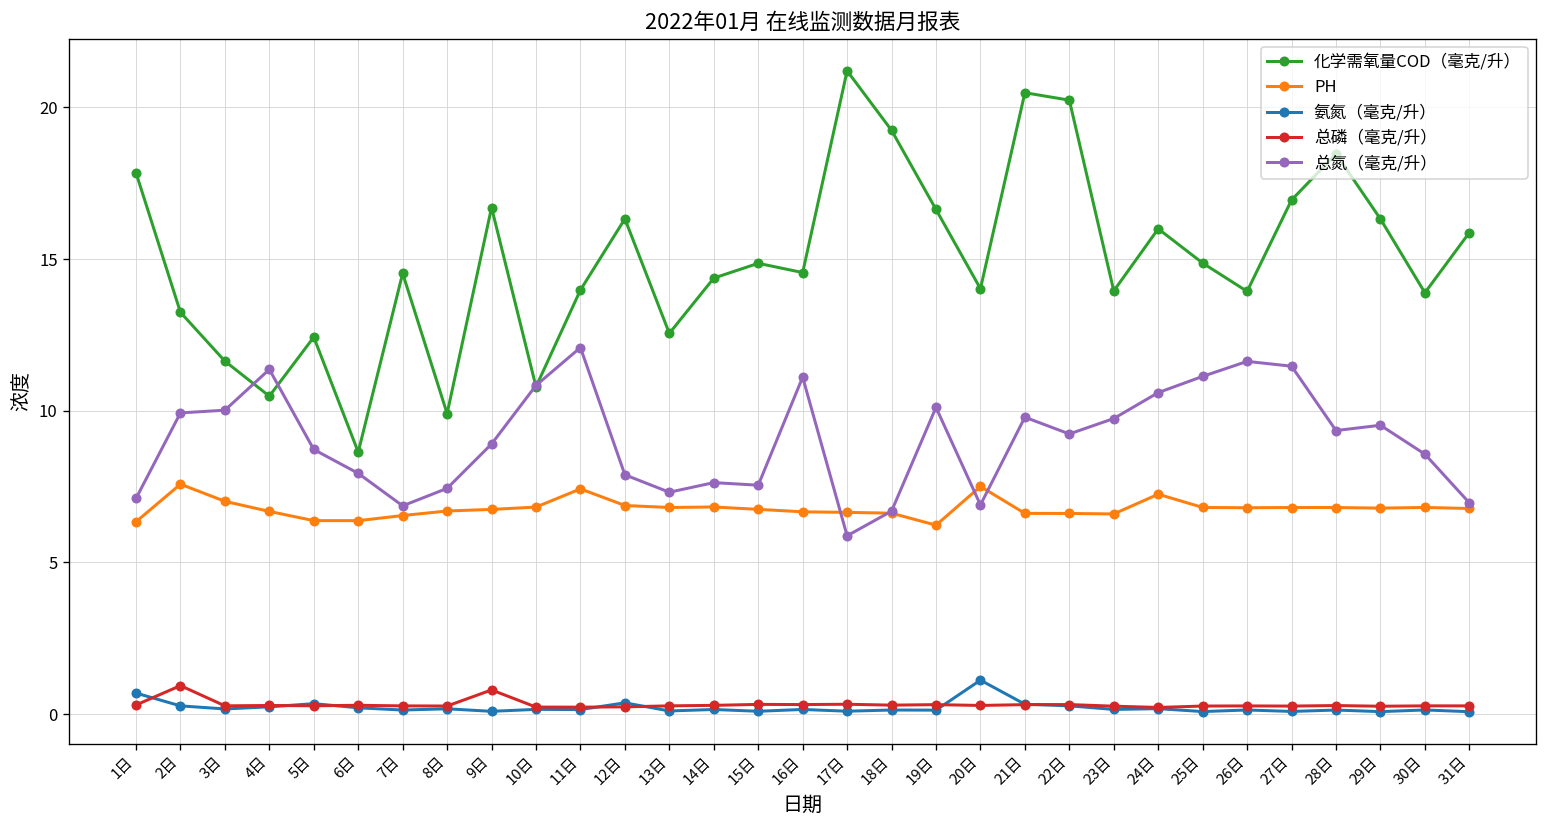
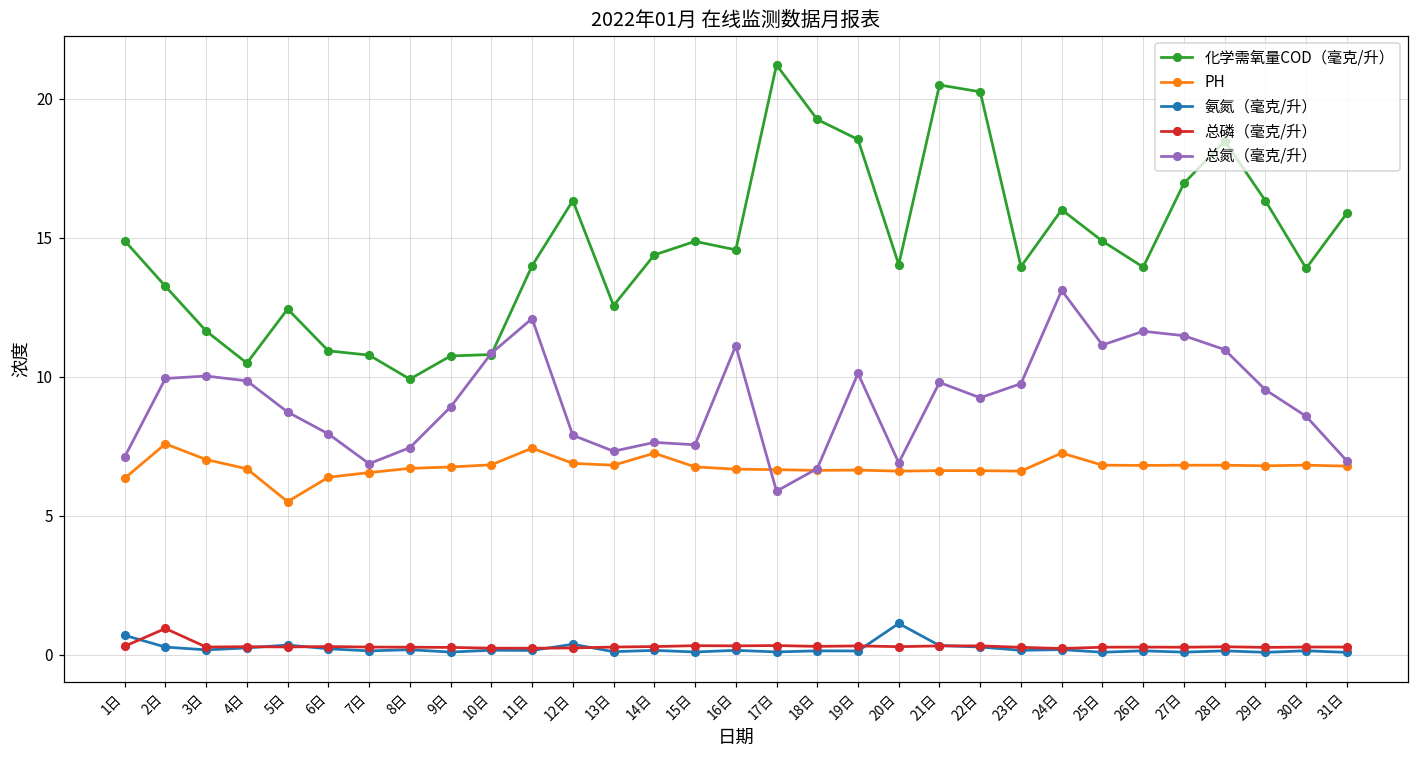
  {
    "化学需氧量COD（毫克/升）": {
-     "1日": 17.8,
+     "1日": 14.9,
      "2日": 13.2,
      "3日": 11.6,
      "4日": 10.5,
      "5日": 12.4,
-     "6日": 8.6,
-     "7日": 14.5,
+     "6日": 10.9,
+     "7日": 10.8,
      "8日": 9.9,
-     "9日": 16.7,
+     "9日": 10.7,
      "11日": 14.0,
      "12日": 16.3,
      "13日": 12.6,
      "14日": 14.4,
      "15日": 14.9,
      "16日": 14.6,
      "17日": 21.2,
      "18日": 19.2,
-     "19日": 16.6,
+     "19日": 18.5,
      "20日": 14.0,
      "21日": 20.5,
      "22日": 20.2,
      "23日": 14.0,
      "24日": 16.0,
      "25日": 14.9,
      "26日": 13.9,
      "27日": 17.0,
      "29日": 16.3,
      "30日": 13.9,
      "31日": 15.9
    },
    "PH": {
      "1日": 6.3,
      "2日": 7.6,
      "3日": 7.0,
      "4日": 6.7,
-     "5日": 6.4,
+     "5日": 5.5,
      "6日": 6.4,
      "7日": 6.5,
      "8日": 6.7,
      "9日": 6.7,
      "10日": 6.8,
      "11日": 7.4,
      "12日": 6.9,
      "13日": 6.8,
-     "14日": 6.8,
+     "14日": 7.2,
      "15日": 6.8,
      "16日": 6.7,
      "17日": 6.7,
-     "19日": 6.2,
-     "20日": 7.5,
+     "19日": 6.6,
+     "20日": 6.6,
      "21日": 6.6,
      "22日": 6.6,
      "23日": 6.6,
      "24日": 7.3,
      "25日": 6.8,
      "26日": 6.8,
      "27日": 6.8,
      "28日": 6.8,
      "29日": 6.8,
      "30日": 6.8,
      "31日": 6.8
    },
    "氨氮（毫克/升）": {
      "1日": 0.7,
      "2日": 0.3,
      "3日": 0.2,
      "7日": 0.1,
      "9日": 0.1,
      "12日": 0.4,
      "13日": 0.1,
      "14日": 0.2,
      "15日": 0.1,
      "16日": 0.2,
      "17日": 0.1,
      "18日": 0.1,
      "19日": 0.1,
      "20日": 1.1,
      "23日": 0.2,
      "25日": 0.1,
      "26日": 0.1,
      "27日": 0.1,
      "28日": 0.1,
      "29日": 0.1,
      "30日": 0.1,
      "31日": 0.1
    },
    "总磷（毫克/升）": {
      "1日": 0.3,
      "2日": 0.9,
      "3日": 0.3,
      "7日": 0.3,
-     "9日": 0.8,
+     "9日": 0.3,
      "12日": 0.2,
      "13日": 0.3,
      "14日": 0.3,
      "15日": 0.3,
      "16日": 0.3,
      "17日": 0.3,
      "18日": 0.3,
      "19日": 0.3,
      "20日": 0.3,
      "23日": 0.3,
      "25日": 0.3,
      "26日": 0.3,
      "27日": 0.3,
      "28日": 0.3,
      "29日": 0.3,
      "30日": 0.3,
      "31日": 0.3
    },
    "总氮（毫克/升）": {
      "1日": 7.1,
      "2日": 9.9,
      "3日": 10.0,
-     "4日": 11.4,
+     "4日": 9.8,
      "5日": 8.7,
      "6日": 7.9,
      "7日": 6.9,
      "8日": 7.4,
      "9日": 8.9,
      "11日": 12.1,
      "12日": 7.9,
      "13日": 7.3,
      "14日": 7.6,
      "15日": 7.5,
      "16日": 11.1,
      "17日": 5.9,
      "19日": 10.1,
      "20日": 6.9,
      "21日": 9.8,
      "22日": 9.2,
      "23日": 9.7,
-     "24日": 10.6,
+     "24日": 13.1,
      "25日": 11.1,
      "26日": 11.6,
      "27日": 11.5,
-     "28日": 9.3,
+     "28日": 11.0,
      "29日": 9.5,
      "30日": 8.6,
      "31日": 7.0
    }
  }
